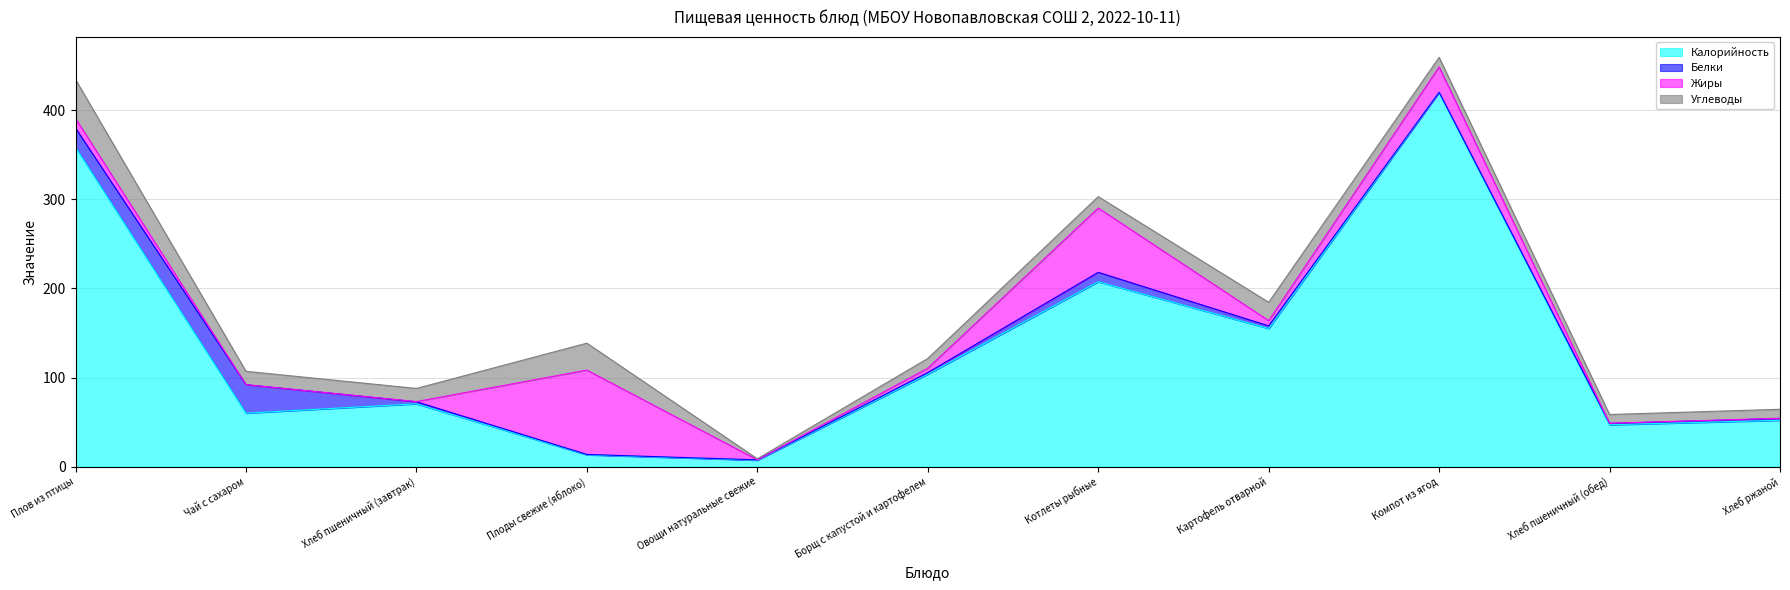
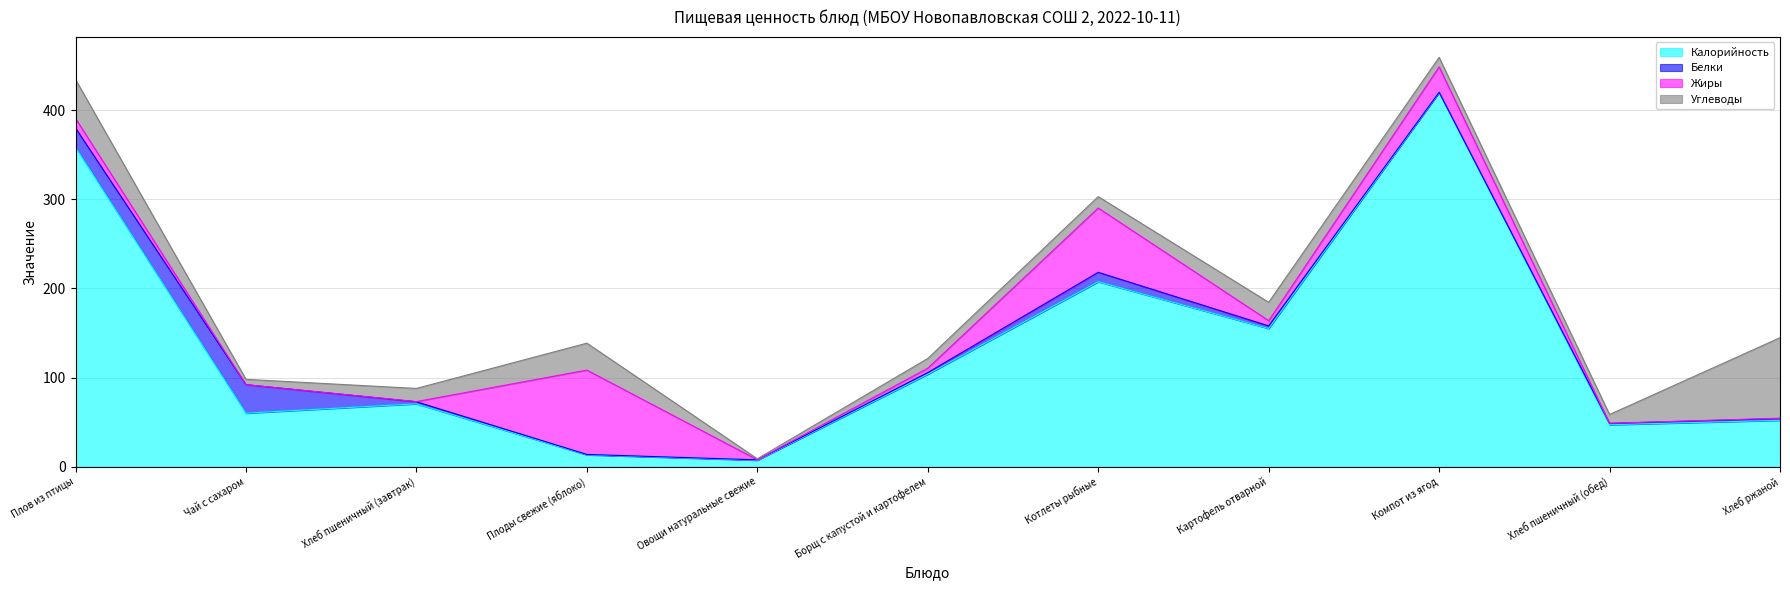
  {
    "Калорийность": {
      "Плов из птицы": 360,
      "Чай с сахаром": 60,
      "Котлеты рыбные": 210,
      "Картофель отварной": 160
    },
    "Белки": {
      "Плов из птицы": 20,
      "Котлеты рыбные": 10,
      "Картофель отварной": 0
    },
    "Жиры": {
      "Плов из птицы": 10,
      "Плоды свежие (яблоко)": 90,
      "Борщ с капустой и картофелем": 0,
      "Котлеты рыбные": 70,
      "Картофель отварной": 10,
      "Компот из ягод": 30
    },
    "Углеводы": {
      "Плов из птицы": 40,
-     "Чай с сахаром": 20,
+     "Чай с сахаром": 10,
      "Хлеб пшеничный (завтрак)": 10,
      "Плоды свежие (яблоко)": 30,
      "Борщ с капустой и картофелем": 10,
      "Котлеты рыбные": 10,
      "Картофель отварной": 20,
      "Компот из ягод": 10,
      "Хлеб пшеничный (обед)": 10,
-     "Хлеб ржаной": 10
+     "Хлеб ржаной": 90
    }
  }
